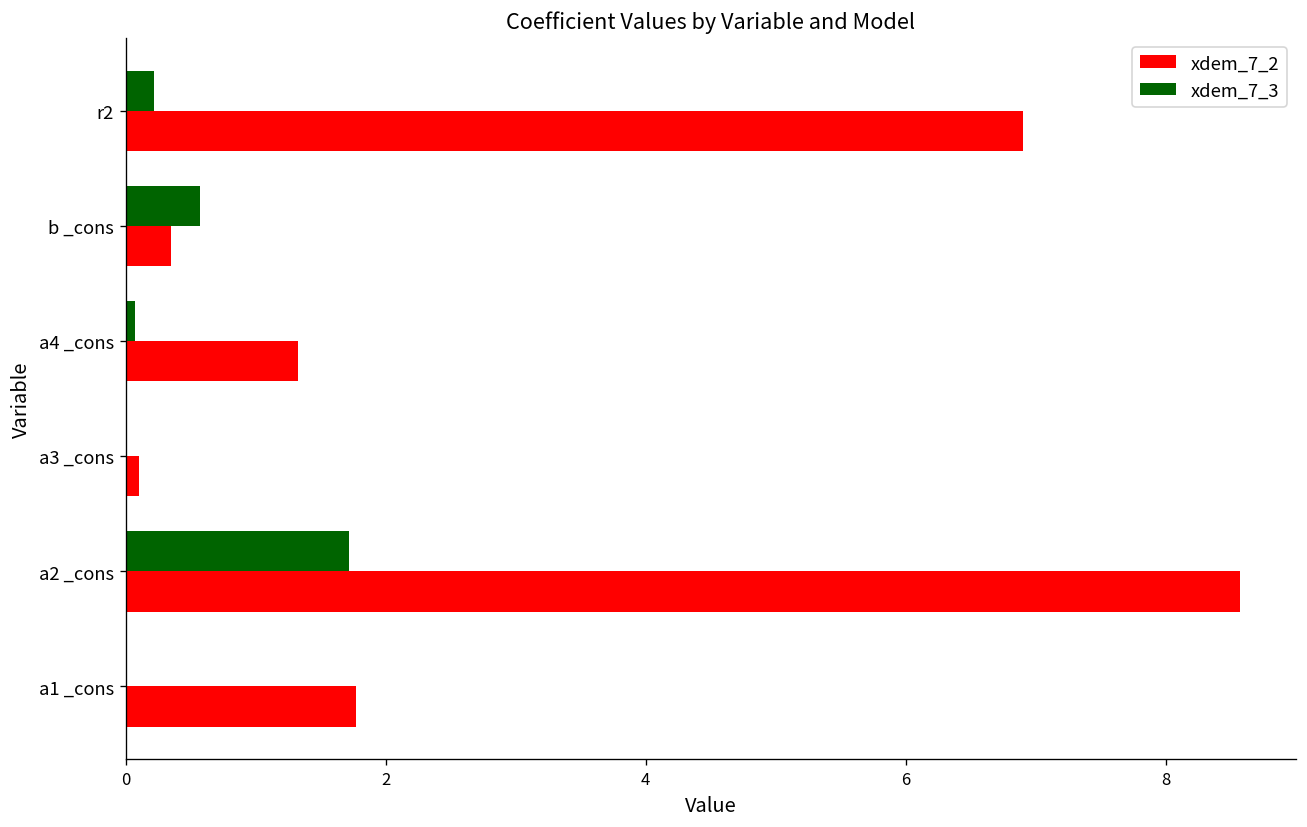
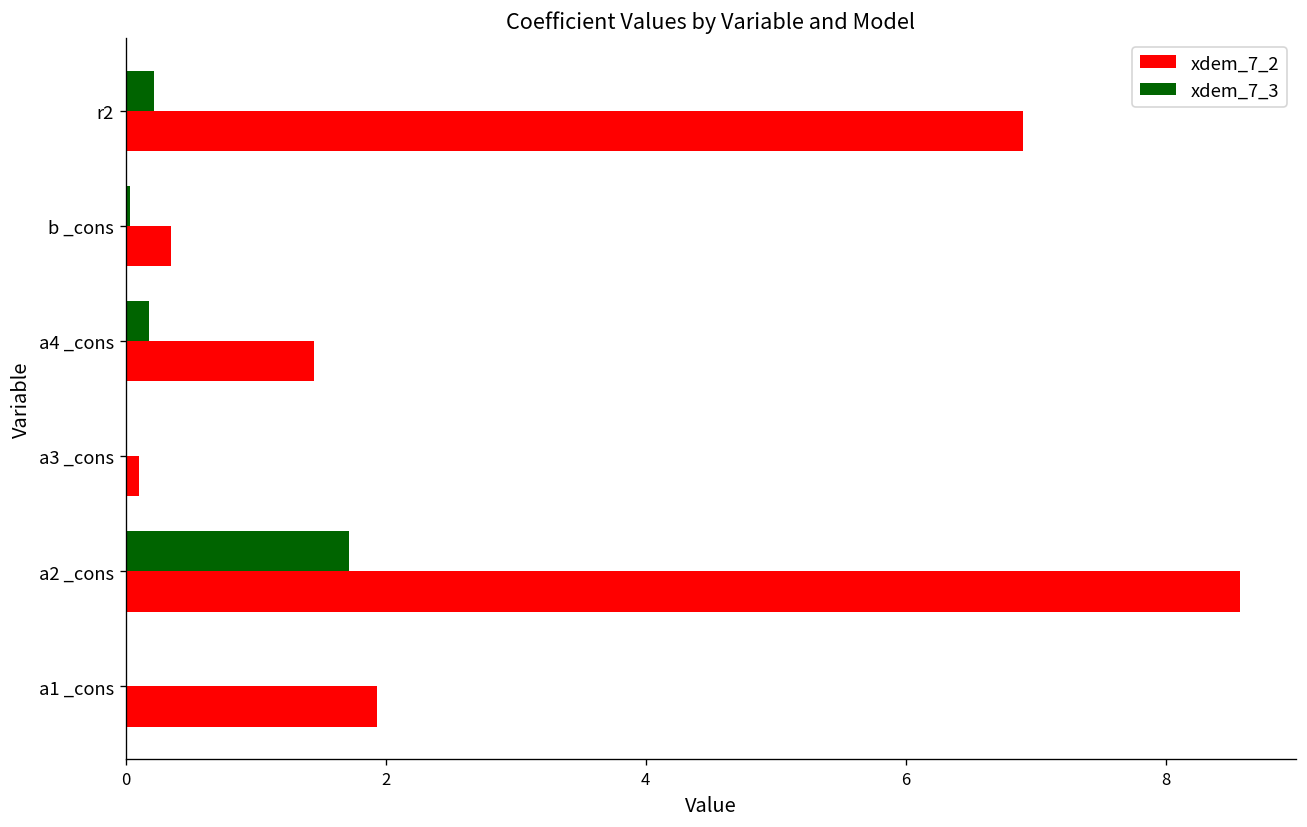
  {
    "xdem_7_2": {
      "r2": 6.90,
      "b _cons": 0.35,
-     "a4 _cons": 1.33,
+     "a4 _cons": 1.45,
      "a3 _cons": 0.10,
      "a2 _cons": 8.57,
-     "a1 _cons": 1.78
+     "a1 _cons": 1.93
    },
    "xdem_7_3": {
      "r2": 0.22,
-     "b _cons": 0.57,
-     "a4 _cons": 0.07,
+     "b _cons": 0.03,
+     "a4 _cons": 0.18,
      "a3 _cons": 0.00,
      "a2 _cons": 1.72,
      "a1 _cons": 0.00
    }
  }
